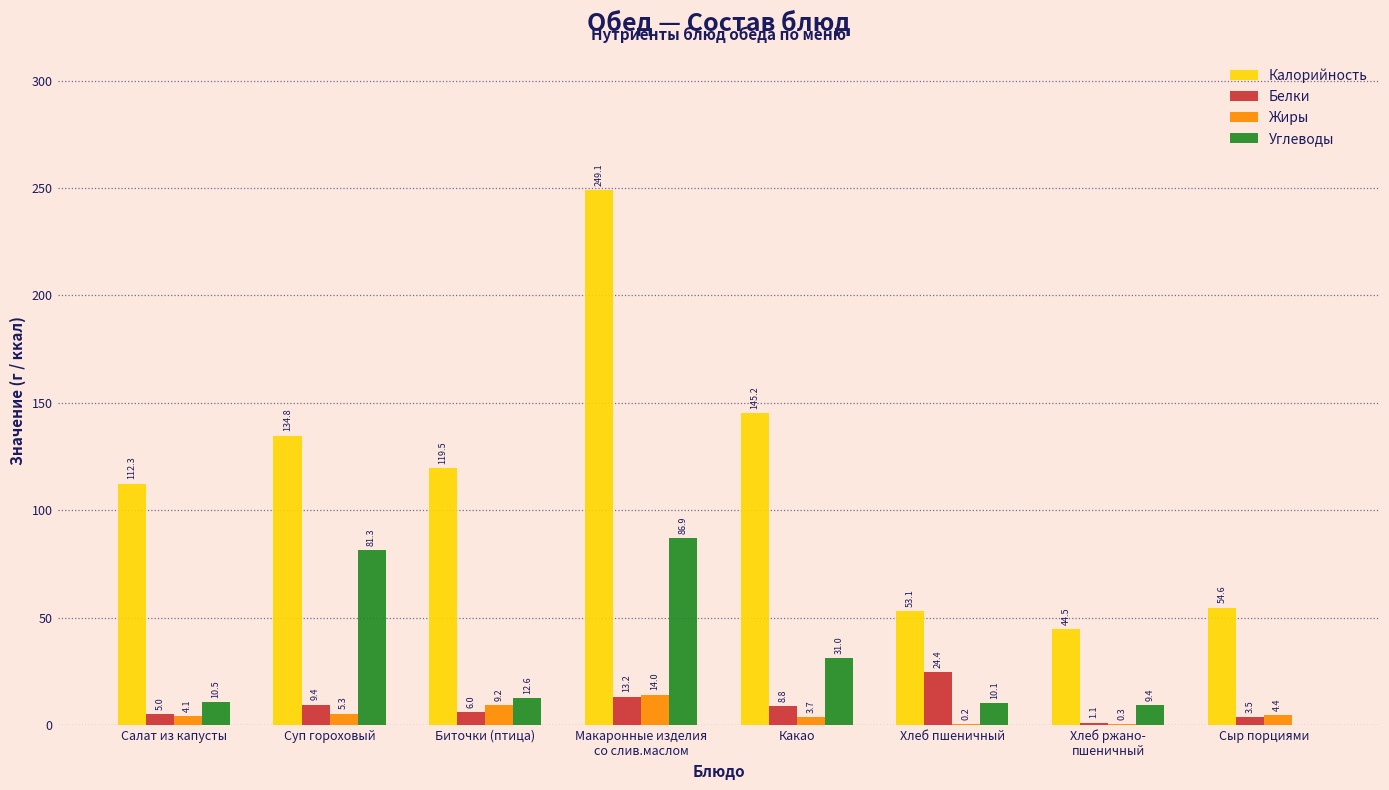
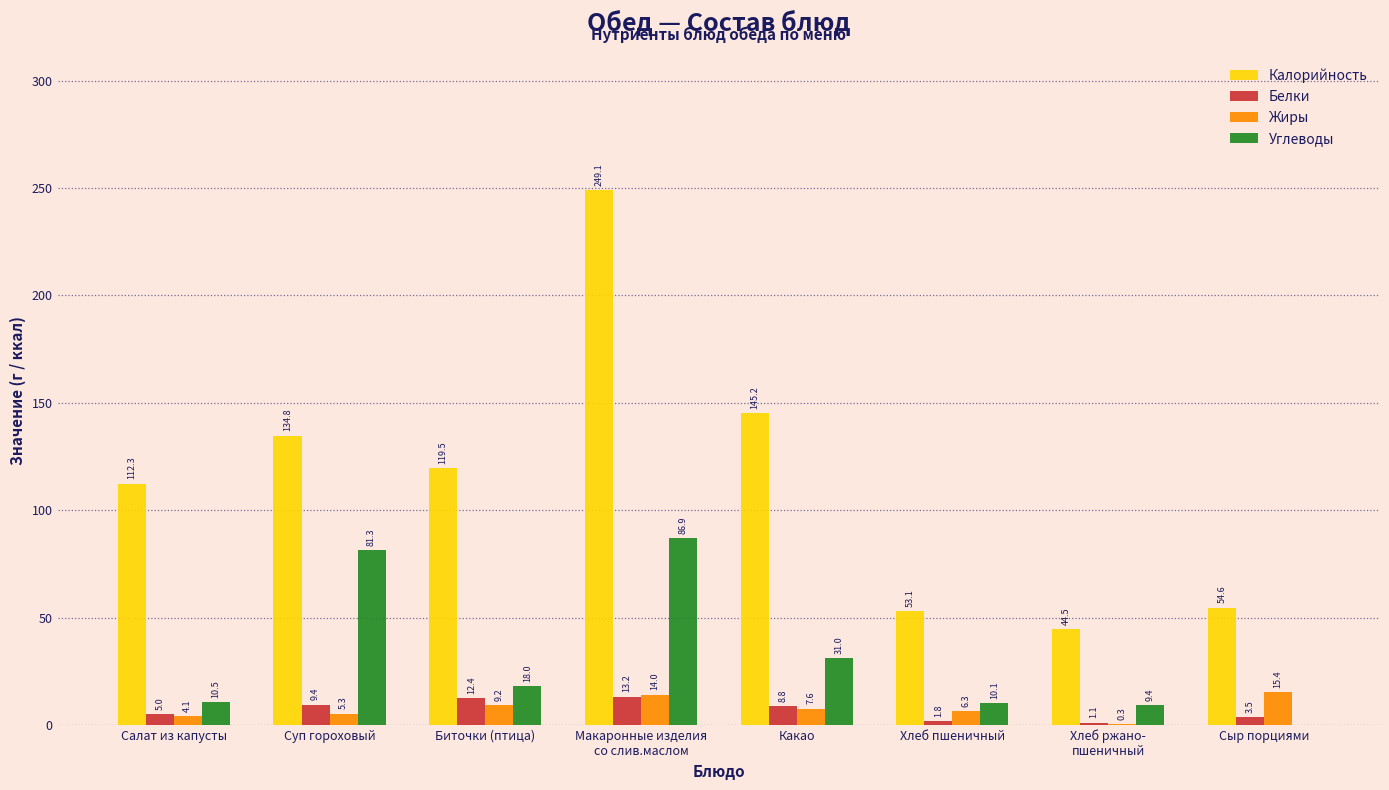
  {
    "Калорийность": {
      "Салат из капусты": 112.3,
      "Суп гороховый": 134.8,
      "Биточки (птица)": 119.5,
      "Макаронные изделия со слив.маслом": 249.1,
      "Какао": 145.2,
      "Хлеб пшеничный": 53.1,
      "Хлеб ржано- пшеничный": 44.5,
      "Сыр порциями": 54.6
    },
    "Белки": {
      "Салат из капусты": 5.0,
      "Суп гороховый": 9.4,
-     "Биточки (птица)": 6.0,
+     "Биточки (птица)": 12.4,
      "Макаронные изделия со слив.маслом": 13.2,
      "Какао": 8.8,
-     "Хлеб пшеничный": 24.4,
+     "Хлеб пшеничный": 1.8,
      "Хлеб ржано- пшеничный": 1.1,
      "Сыр порциями": 3.5
    },
    "Жиры": {
      "Салат из капусты": 4.1,
      "Суп гороховый": 5.3,
      "Биточки (птица)": 9.2,
      "Макаронные изделия со слив.маслом": 14.0,
-     "Какао": 3.7,
-     "Хлеб пшеничный": 0.2,
+     "Какао": 7.6,
+     "Хлеб пшеничный": 6.3,
      "Хлеб ржано- пшеничный": 0.3,
-     "Сыр порциями": 4.4
+     "Сыр порциями": 15.4
    },
    "Углеводы": {
      "Салат из капусты": 10.5,
      "Суп гороховый": 81.3,
-     "Биточки (птица)": 12.6,
+     "Биточки (птица)": 18.0,
      "Макаронные изделия со слив.маслом": 86.9,
      "Какао": 31.0,
      "Хлеб пшеничный": 10.1,
      "Хлеб ржано- пшеничный": 9.4
    }
  }
